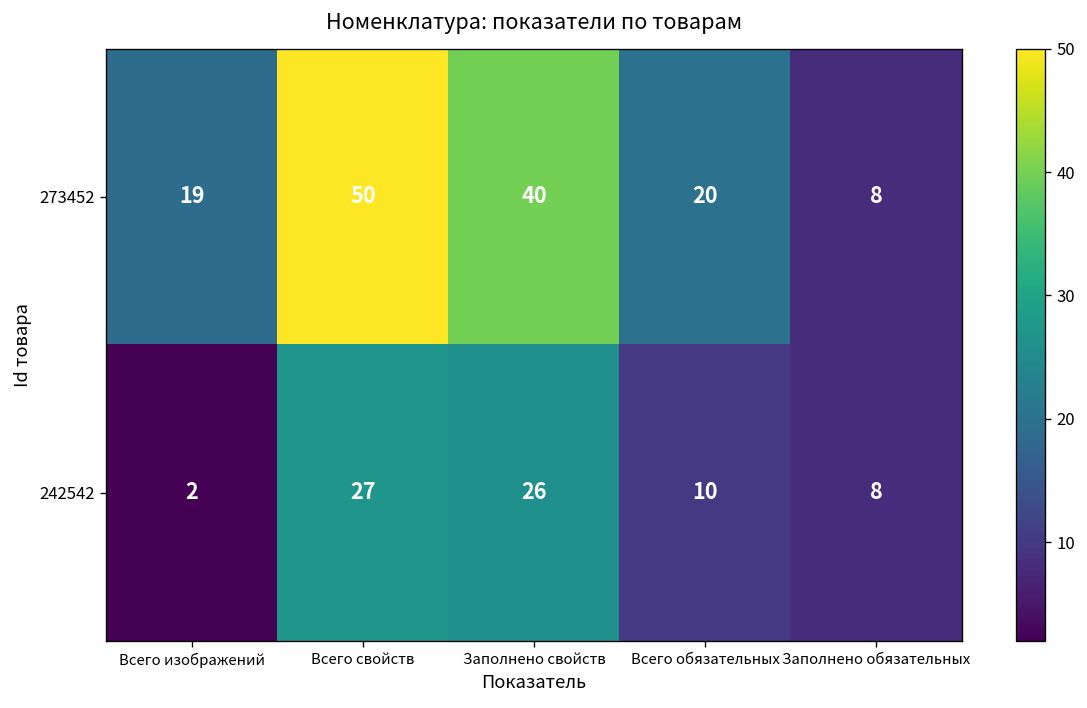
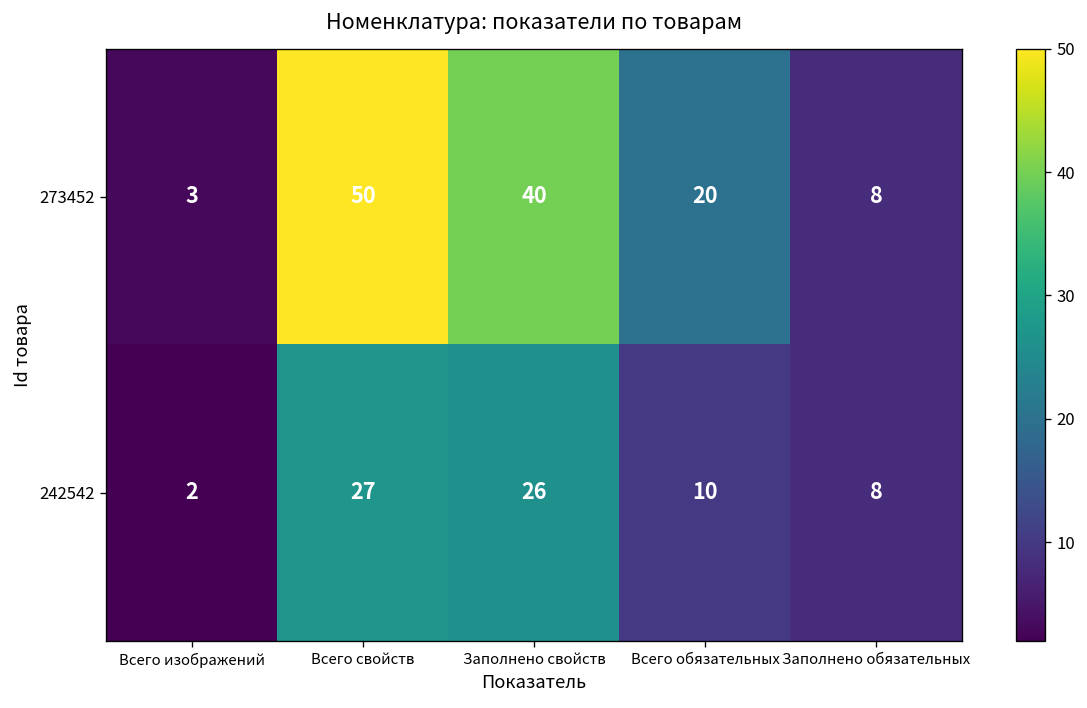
  {
    "273452": {
-     "Всего изображений": 19,
+     "Всего изображений": 3,
      "Всего свойств": 50,
      "Заполнено свойств": 40,
      "Всего обязательных": 20,
      "Заполнено обязательных": 8
    },
    "242542": {
      "Всего изображений": 2,
      "Всего свойств": 27,
      "Заполнено свойств": 26,
      "Всего обязательных": 10,
      "Заполнено обязательных": 8
    }
  }
